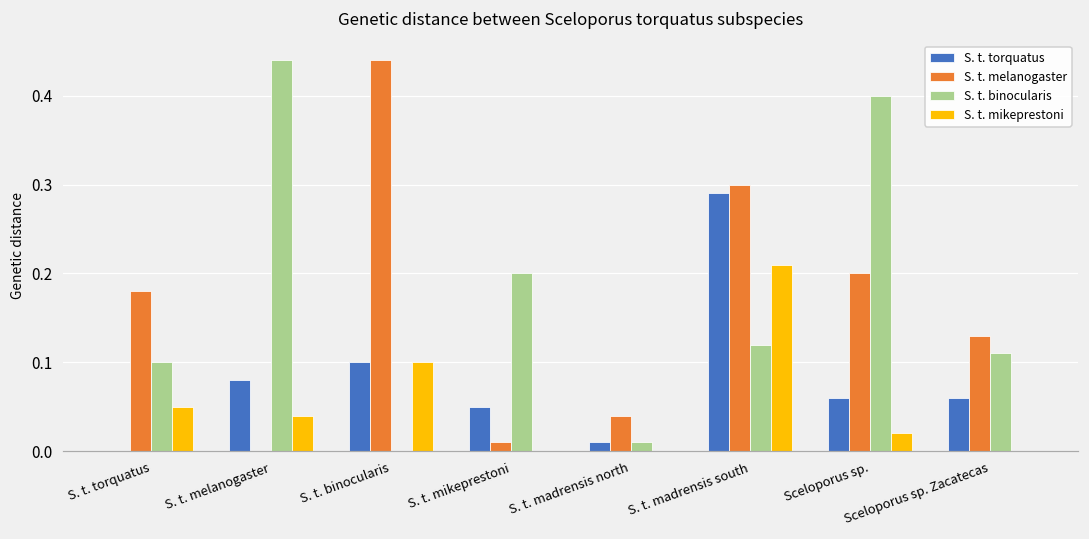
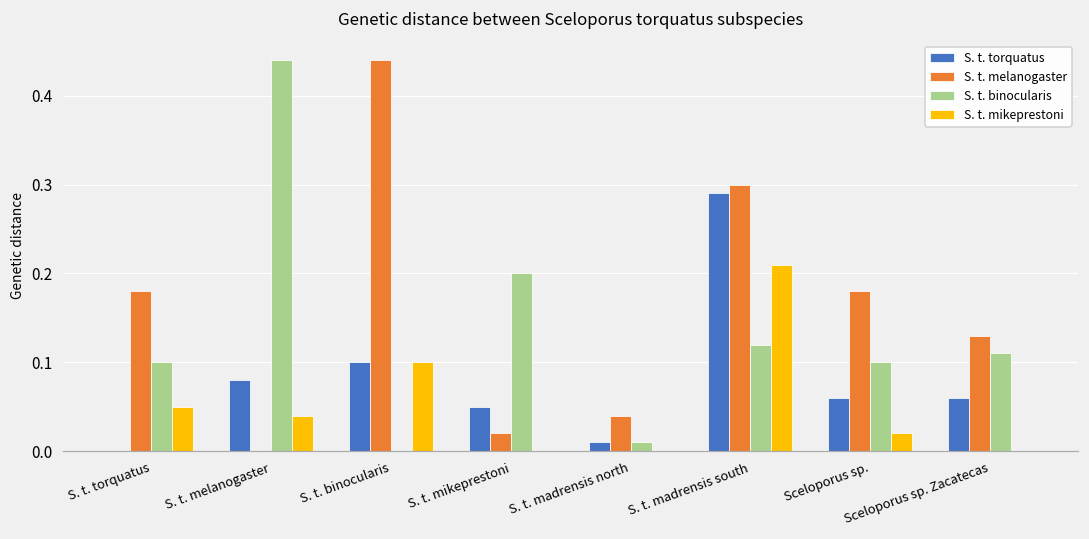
  {
    "S. t. torquatus": {
      "S. t. torquatus": 0.00,
      "S. t. melanogaster": 0.08,
      "S. t. binocularis": 0.10,
      "S. t. mikeprestoni": 0.05,
      "S. t. madrensis north": 0.01,
      "S. t. madrensis south": 0.29,
      "Sceloporus sp.": 0.06,
      "Sceloporus sp. Zacatecas": 0.06
    },
    "S. t. melanogaster": {
      "S. t. torquatus": 0.18,
      "S. t. melanogaster": 0.00,
      "S. t. binocularis": 0.44,
-     "S. t. mikeprestoni": 0.01,
+     "S. t. mikeprestoni": 0.02,
      "S. t. madrensis north": 0.04,
      "S. t. madrensis south": 0.30,
-     "Sceloporus sp.": 0.20,
+     "Sceloporus sp.": 0.18,
      "Sceloporus sp. Zacatecas": 0.13
    },
    "S. t. binocularis": {
      "S. t. torquatus": 0.1,
      "S. t. melanogaster": 0.44,
      "S. t. binocularis": 0.0,
      "S. t. mikeprestoni": 0.2,
      "S. t. madrensis north": 0.01,
      "S. t. madrensis south": 0.12,
-     "Sceloporus sp.": 0.4,
+     "Sceloporus sp.": 0.1,
      "Sceloporus sp. Zacatecas": 0.11
    },
    "S. t. mikeprestoni": {
      "S. t. torquatus": 0.05,
      "S. t. melanogaster": 0.04,
      "S. t. binocularis": 0.10,
      "S. t. mikeprestoni": 0.00,
      "S. t. madrensis north": 0.00,
      "S. t. madrensis south": 0.21,
      "Sceloporus sp.": 0.02,
      "Sceloporus sp. Zacatecas": 0.00
    }
  }
